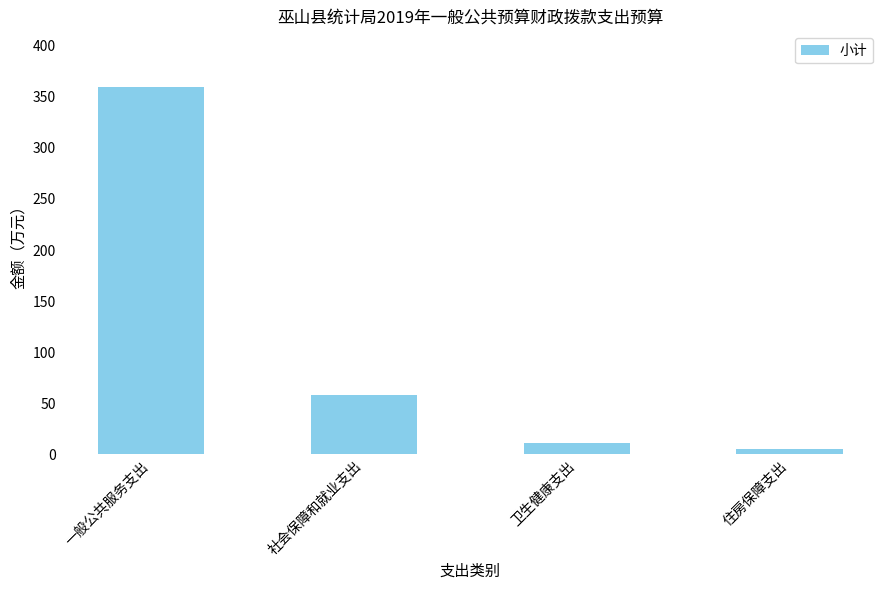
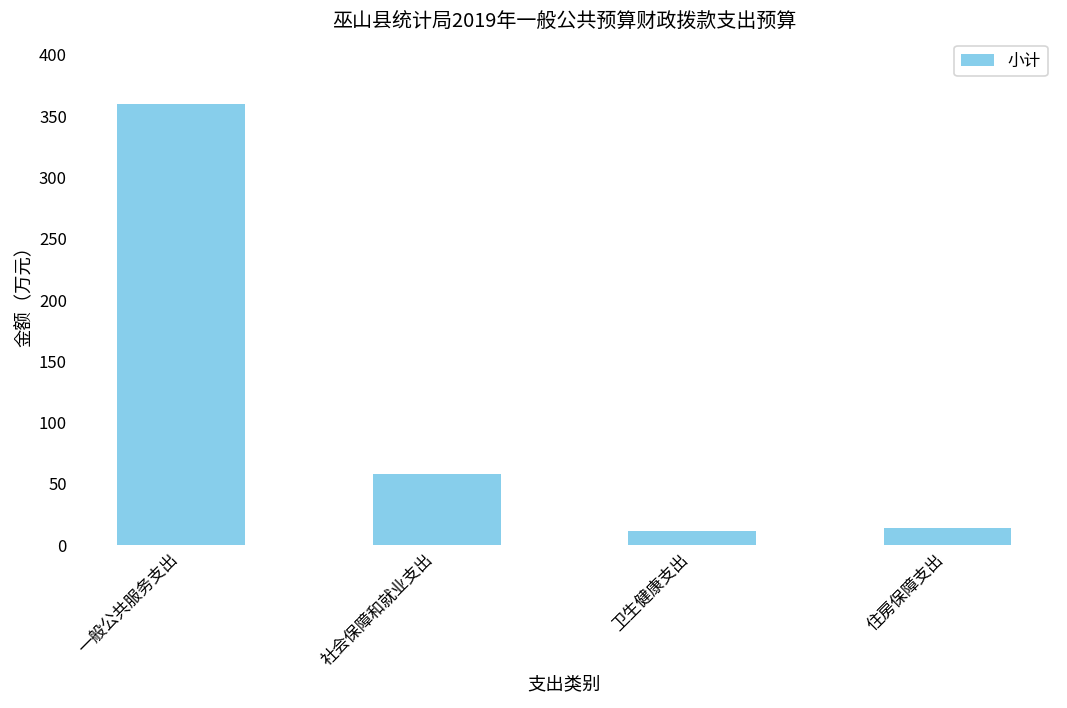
  {
    "一般公共服务支出": 360,
    "社会保障和就业支出": 58,
    "卫生健康支出": 12,
-   "住房保障支出": 5
+   "住房保障支出": 14
  }
